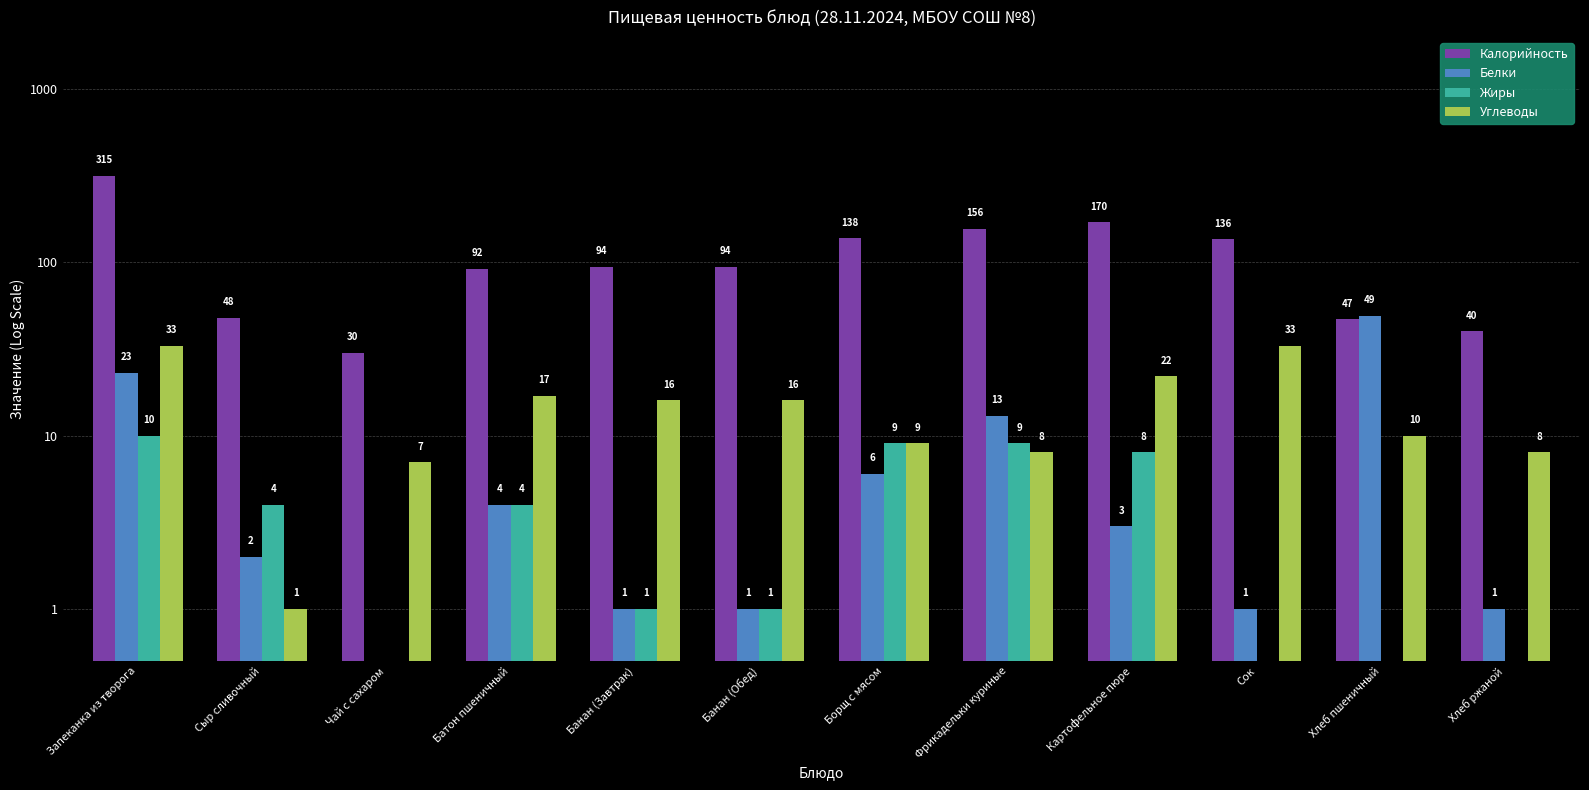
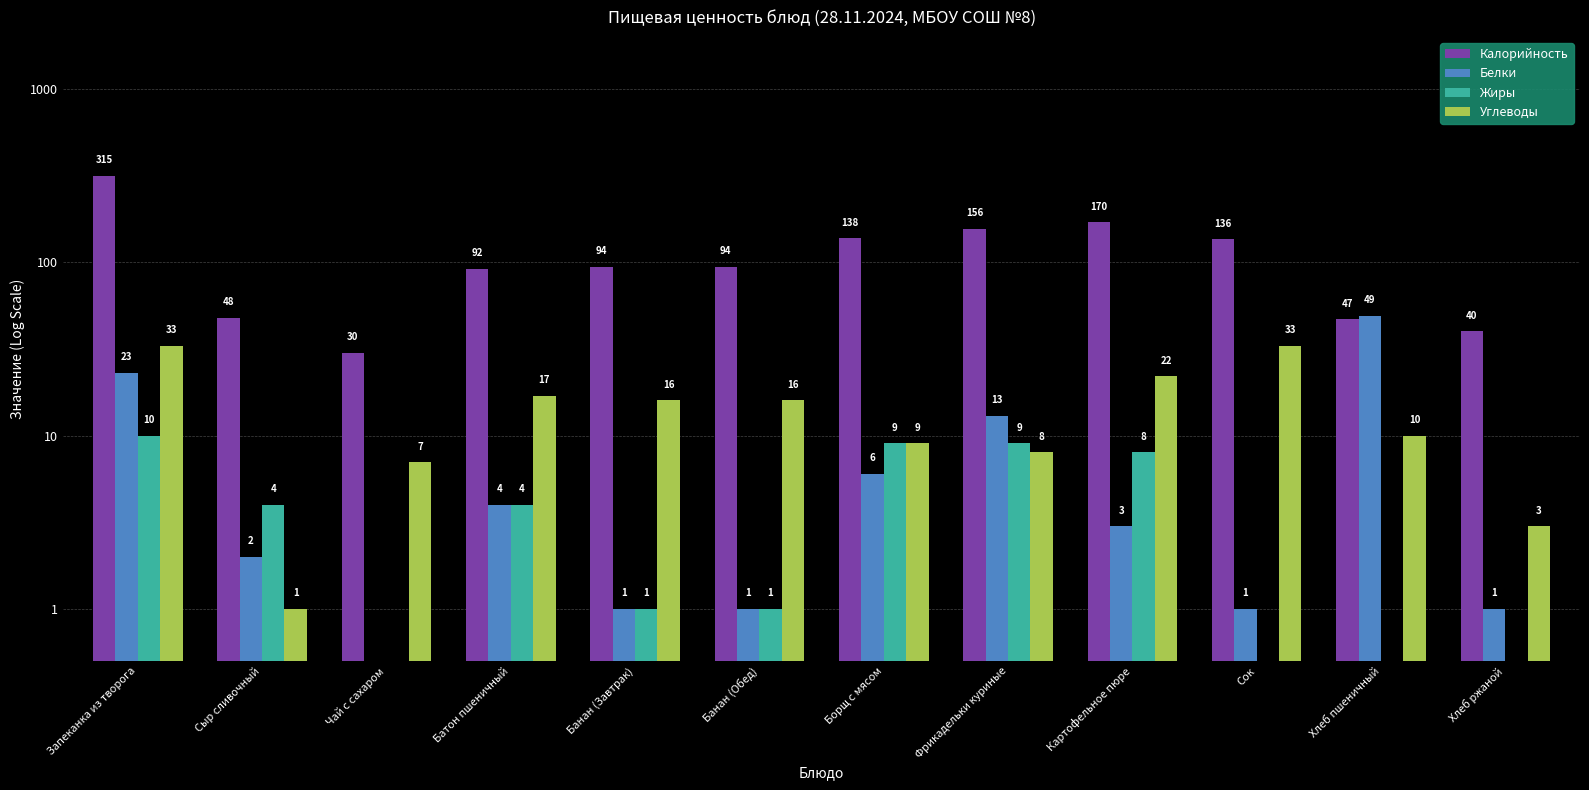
  {
    "Калорийность": {
      "Запеканка из творога": 315,
      "Сыр сливочный": 48,
      "Чай с сахаром": 30,
      "Батон пшеничный": 92,
      "Банан (Завтрак)": 94,
      "Банан (Обед)": 94,
      "Борщ с мясом": 138,
      "Фрикадельки куриные": 156,
      "Картофельное пюре": 170,
      "Сок": 136,
      "Хлеб пшеничный": 47,
      "Хлеб ржаной": 40
    },
    "Белки": {
      "Запеканка из творога": 23,
      "Сыр сливочный": 2,
      "Батон пшеничный": 4,
      "Банан (Завтрак)": 1,
      "Банан (Обед)": 1,
      "Борщ с мясом": 6,
      "Фрикадельки куриные": 13,
      "Картофельное пюре": 3,
      "Сок": 1,
      "Хлеб пшеничный": 49,
      "Хлеб ржаной": 1
    },
    "Жиры": {
      "Запеканка из творога": 10,
      "Сыр сливочный": 4,
      "Батон пшеничный": 4,
      "Банан (Завтрак)": 1,
      "Банан (Обед)": 1,
      "Борщ с мясом": 9,
      "Фрикадельки куриные": 9,
      "Картофельное пюре": 8
    },
    "Углеводы": {
      "Запеканка из творога": 33,
      "Сыр сливочный": 1,
      "Чай с сахаром": 7,
      "Батон пшеничный": 17,
      "Банан (Завтрак)": 16,
      "Банан (Обед)": 16,
      "Борщ с мясом": 9,
      "Фрикадельки куриные": 8,
      "Картофельное пюре": 22,
      "Сок": 33,
      "Хлеб пшеничный": 10,
-     "Хлеб ржаной": 8
+     "Хлеб ржаной": 3
    }
  }
